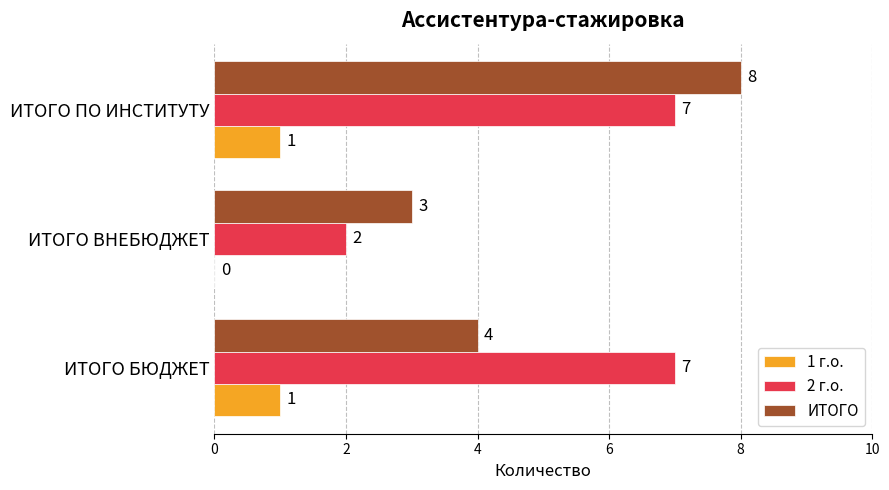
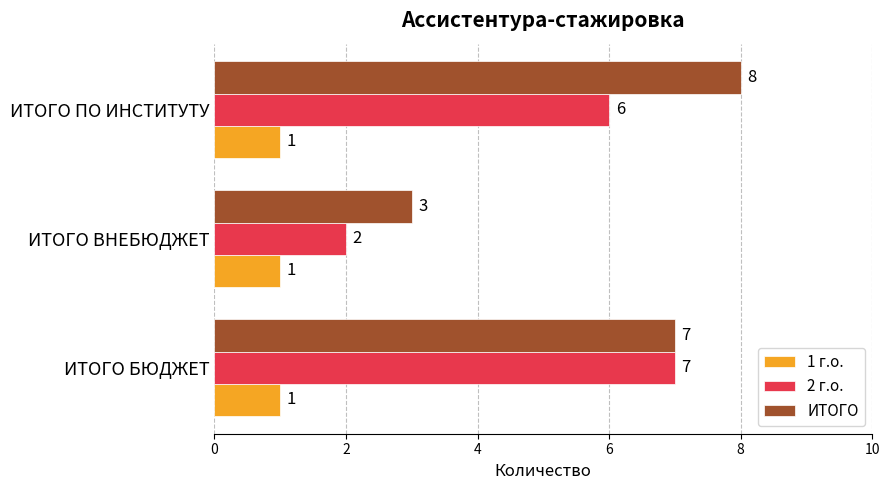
  {
    "1 г.о.": {
      "ИТОГО ПО ИНСТИТУТУ": 1,
-     "ИТОГО ВНЕБЮДЖЕТ": 0,
+     "ИТОГО ВНЕБЮДЖЕТ": 1,
      "ИТОГО БЮДЖЕТ": 1
    },
    "2 г.о.": {
-     "ИТОГО ПО ИНСТИТУТУ": 7,
+     "ИТОГО ПО ИНСТИТУТУ": 6,
      "ИТОГО ВНЕБЮДЖЕТ": 2,
      "ИТОГО БЮДЖЕТ": 7
    },
    "ИТОГО": {
      "ИТОГО ПО ИНСТИТУТУ": 8,
      "ИТОГО ВНЕБЮДЖЕТ": 3,
-     "ИТОГО БЮДЖЕТ": 4
+     "ИТОГО БЮДЖЕТ": 7
    }
  }
